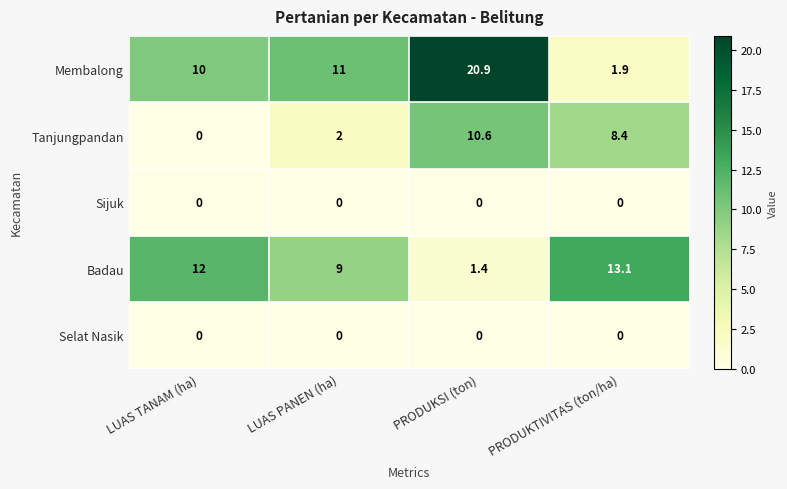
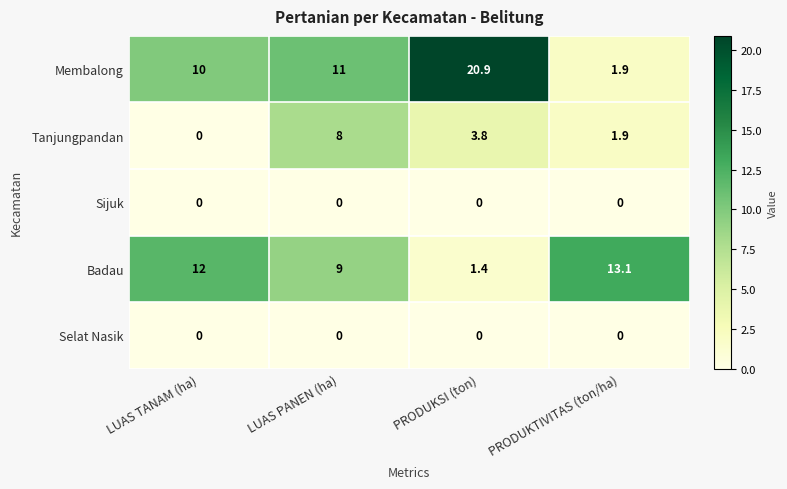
  {
    "Membalong": {
      "LUAS TANAM (ha)": 10,
      "LUAS PANEN (ha)": 11,
      "PRODUKSI (ton)": 20.9,
      "PRODUKTIVITAS (ton/ha)": 1.9
    },
    "Tanjungpandan": {
      "LUAS TANAM (ha)": 0,
-     "LUAS PANEN (ha)": 2,
-     "PRODUKSI (ton)": 10.6,
-     "PRODUKTIVITAS (ton/ha)": 8.4
+     "LUAS PANEN (ha)": 8,
+     "PRODUKSI (ton)": 3.8,
+     "PRODUKTIVITAS (ton/ha)": 1.9
    },
    "Sijuk": {
      "LUAS TANAM (ha)": 0,
      "LUAS PANEN (ha)": 0,
      "PRODUKSI (ton)": 0,
      "PRODUKTIVITAS (ton/ha)": 0
    },
    "Badau": {
      "LUAS TANAM (ha)": 12,
      "LUAS PANEN (ha)": 9,
      "PRODUKSI (ton)": 1.4,
      "PRODUKTIVITAS (ton/ha)": 13.1
    },
    "Selat Nasik": {
      "LUAS TANAM (ha)": 0,
      "LUAS PANEN (ha)": 0,
      "PRODUKSI (ton)": 0,
      "PRODUKTIVITAS (ton/ha)": 0
    }
  }
